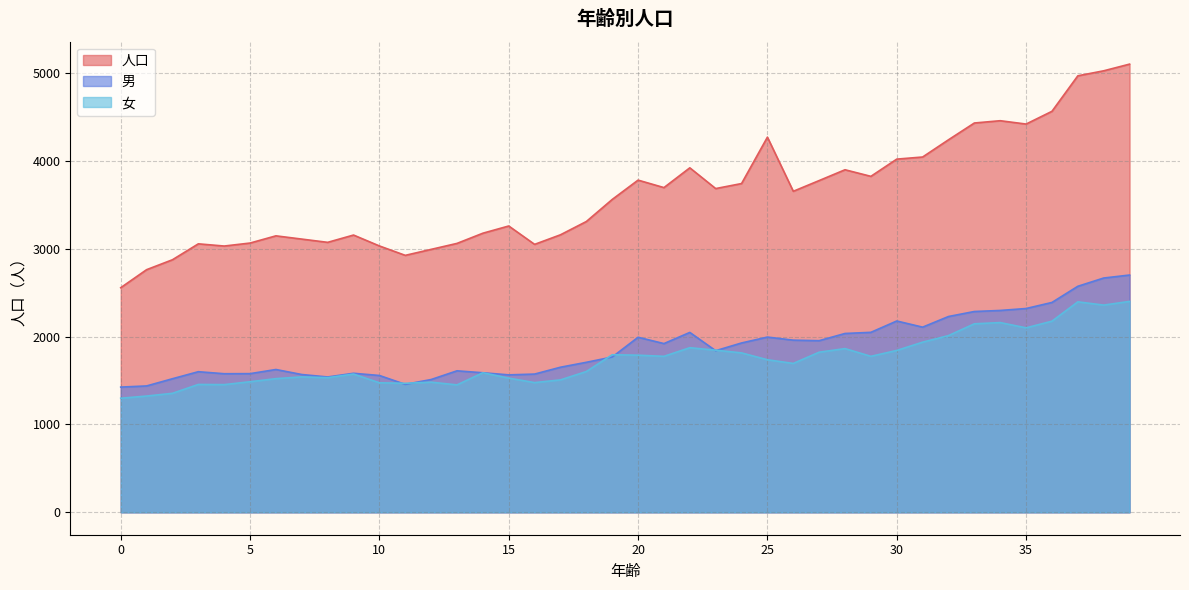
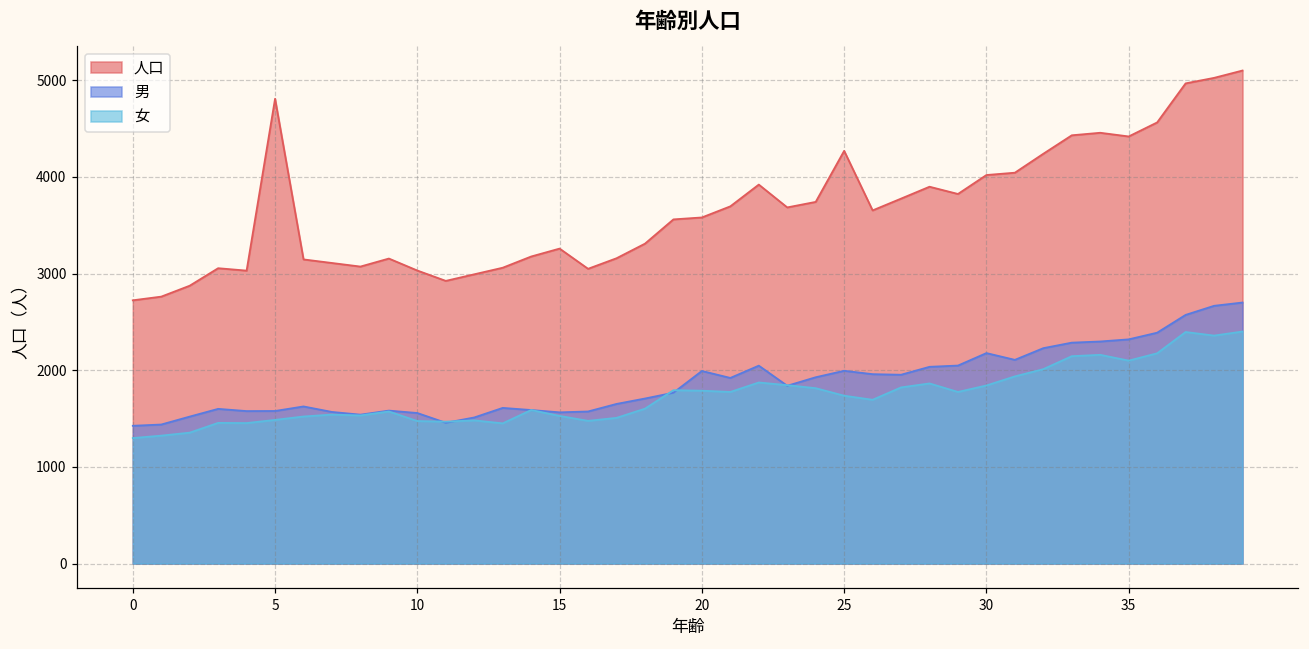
  {
    "人口": {
-     "0": 2600,
-     "5": 3100,
+     "0": 2700,
+     "5": 4800,
      "10": 3000,
      "15": 3300,
-     "20": 3800,
+     "20": 3600,
      "25": 4300,
      "30": 4000,
      "35": 4400
    }
  }
